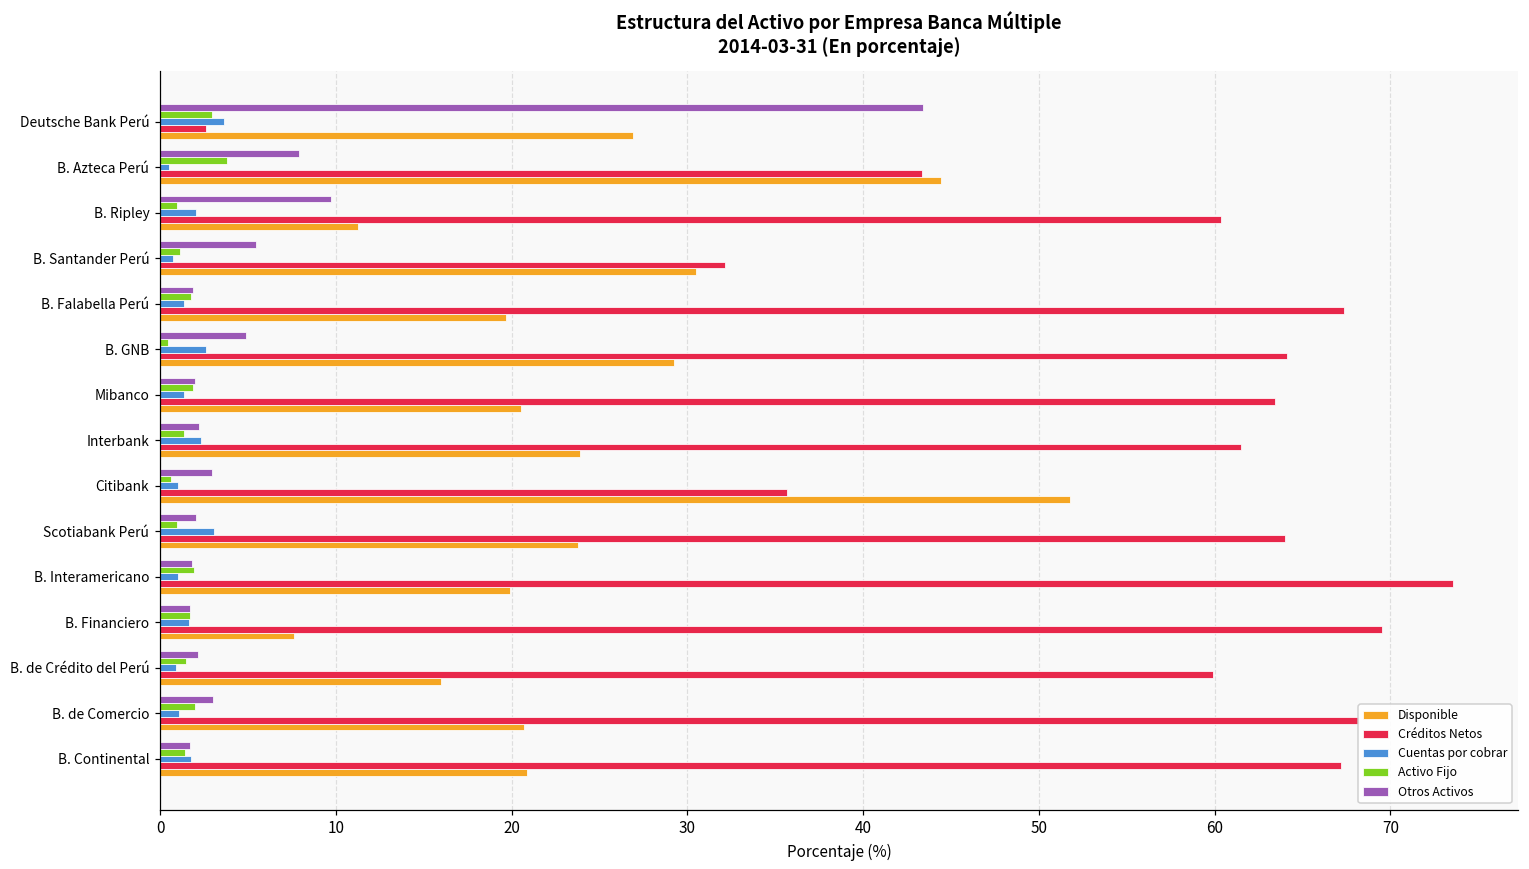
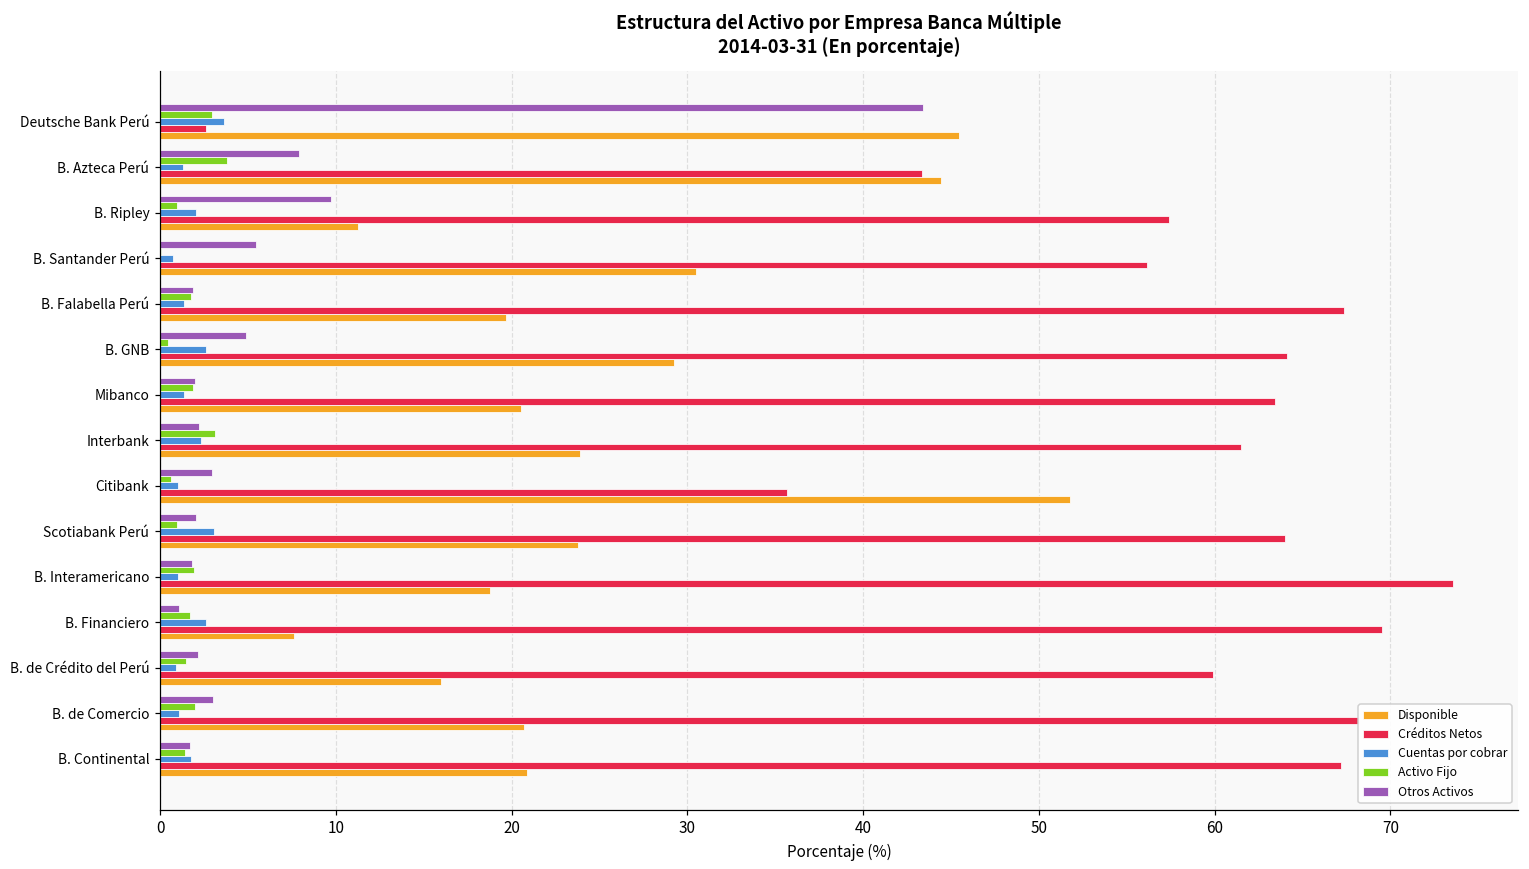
  {
    "Disponible": {
-     "Deutsche Bank Perú": 26.9,
+     "Deutsche Bank Perú": 45.4,
      "B. Azteca Perú": 44.4,
      "B. Ripley": 11.3,
      "B. Santander Perú": 30.5,
      "B. Falabella Perú": 19.7,
      "B. GNB": 29.3,
      "Mibanco": 20.5,
      "Interbank": 23.9,
      "Citibank": 51.8,
      "Scotiabank Perú": 23.8,
-     "B. Interamericano": 19.9,
+     "B. Interamericano": 18.8,
      "B. Financiero": 7.6,
      "B. de Crédito del Perú": 16.0,
      "B. de Comercio": 20.7,
      "B. Continental": 20.9
    },
    "Créditos Netos": {
      "Deutsche Bank Perú": 2.6,
      "B. Azteca Perú": 43.3,
-     "B. Ripley": 60.4,
-     "B. Santander Perú": 32.1,
+     "B. Ripley": 57.4,
+     "B. Santander Perú": 56.1,
      "B. Falabella Perú": 67.4,
      "B. GNB": 64.1,
      "Mibanco": 63.4,
      "Interbank": 61.5,
      "Citibank": 35.6,
      "Scotiabank Perú": 64.0,
      "B. Interamericano": 73.6,
      "B. Financiero": 69.5,
      "B. de Crédito del Perú": 59.9,
      "B. Continental": 67.2
    },
    "Cuentas por cobrar": {
      "Deutsche Bank Perú": 3.6,
-     "B. Azteca Perú": 0.5,
+     "B. Azteca Perú": 1.3,
      "B. Ripley": 2.1,
      "B. Santander Perú": 0.7,
      "B. Falabella Perú": 1.4,
      "B. GNB": 2.6,
      "Mibanco": 1.4,
      "Interbank": 2.3,
      "Citibank": 1.0,
      "Scotiabank Perú": 3.1,
      "B. Interamericano": 1.0,
-     "B. Financiero": 1.7,
+     "B. Financiero": 2.6,
      "B. de Crédito del Perú": 0.9,
      "B. de Comercio": 1.1,
      "B. Continental": 1.7
    },
    "Activo Fijo": {
      "Deutsche Bank Perú": 2.9,
      "B. Azteca Perú": 3.8,
      "B. Ripley": 1.0,
-     "B. Santander Perú": 1.1,
+     "B. Santander Perú": 0.1,
      "B. Falabella Perú": 1.7,
      "B. GNB": 0.5,
      "Mibanco": 1.9,
-     "Interbank": 1.4,
+     "Interbank": 3.1,
      "Citibank": 0.6,
      "Scotiabank Perú": 1.0,
      "B. Interamericano": 1.9,
      "B. Financiero": 1.7,
      "B. de Crédito del Perú": 1.5,
      "B. de Comercio": 2.0,
      "B. Continental": 1.4
    },
    "Otros Activos": {
      "Deutsche Bank Perú": 43.4,
      "B. Azteca Perú": 7.9,
      "B. Ripley": 9.7,
      "B. Santander Perú": 5.5,
      "B. Falabella Perú": 1.9,
      "B. GNB": 4.9,
      "Mibanco": 2.0,
      "Interbank": 2.2,
      "Citibank": 3.0,
      "Scotiabank Perú": 2.1,
      "B. Interamericano": 1.8,
-     "B. Financiero": 1.7,
+     "B. Financiero": 1.1,
      "B. de Crédito del Perú": 2.2,
      "B. de Comercio": 3.0,
      "B. Continental": 1.7
    }
  }
